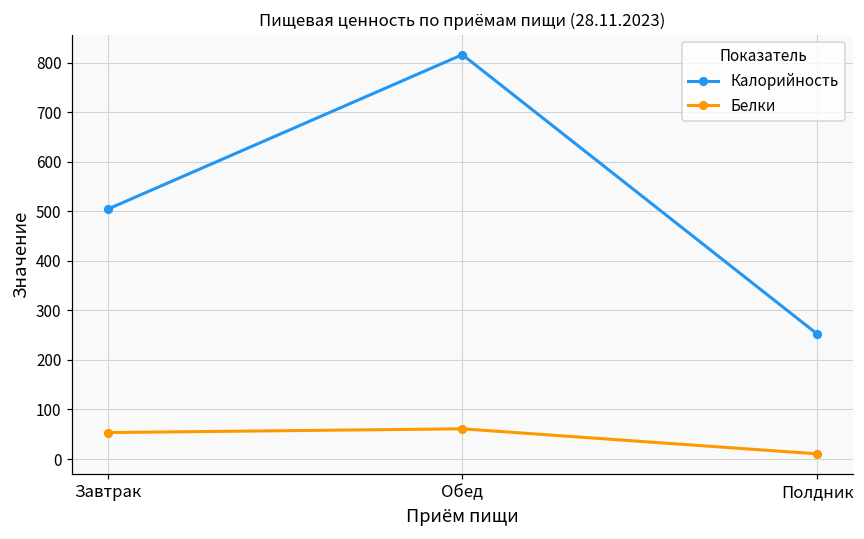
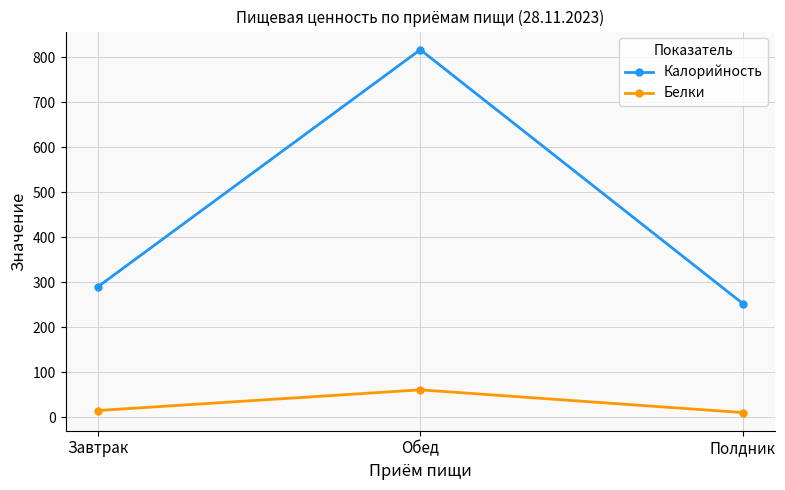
  {
    "Калорийность": {
-     "Завтрак": 500,
+     "Завтрак": 290,
      "Обед": 820,
      "Полдник": 250
    },
    "Белки": {
-     "Завтрак": 50,
+     "Завтрак": 20,
      "Обед": 60,
      "Полдник": 10
    }
  }
